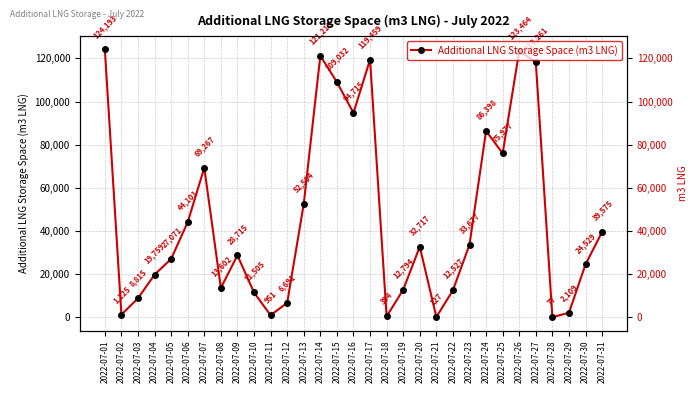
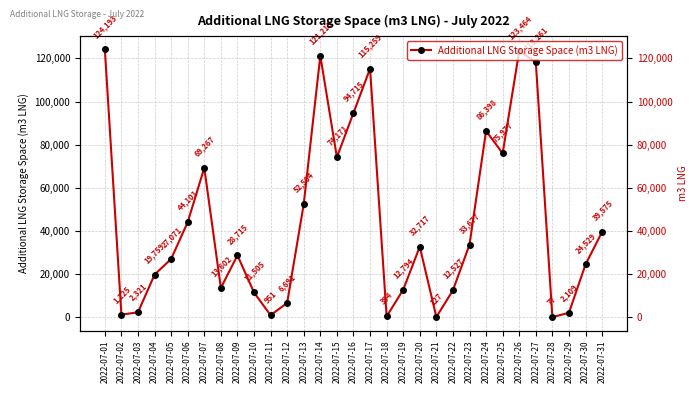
  {
    "2022-07-01": "124,193",
-   "2022-07-03": "8,815",
+   "2022-07-03": "2,321",
    "2022-07-04": "19,759",
    "2022-07-05": "27,071",
    "2022-07-06": "44,101",
    "2022-07-07": "69,267",
    "2022-07-08": "13,602",
    "2022-07-09": "28,715",
    "2022-07-10": "11,505",
    "2022-07-11": "951",
    "2022-07-12": "6,691",
    "2022-07-13": "52,504",
    "2022-07-14": "121,210",
-   "2022-07-15": "109,032",
+   "2022-07-15": "74,171",
    "2022-07-16": "94,715",
-   "2022-07-17": "119,459",
+   "2022-07-17": "115,259",
    "2022-07-18": "394",
    "2022-07-19": "12,794",
    "2022-07-20": "32,717",
    "2022-07-21": "127",
    "2022-07-22": "12,527",
    "2022-07-23": "33,677",
    "2022-07-24": "86,398",
    "2022-07-25": "75,977",
    "2022-07-28": "77",
    "2022-07-29": "2,109",
    "2022-07-30": "24,529",
    "2022-07-31": "39,575"
  }
